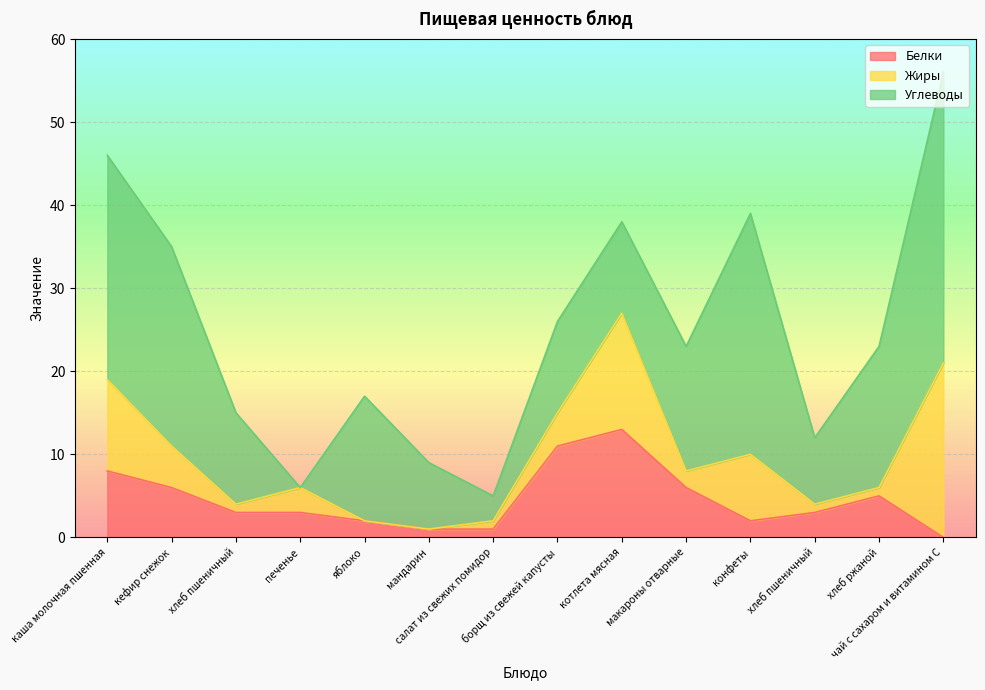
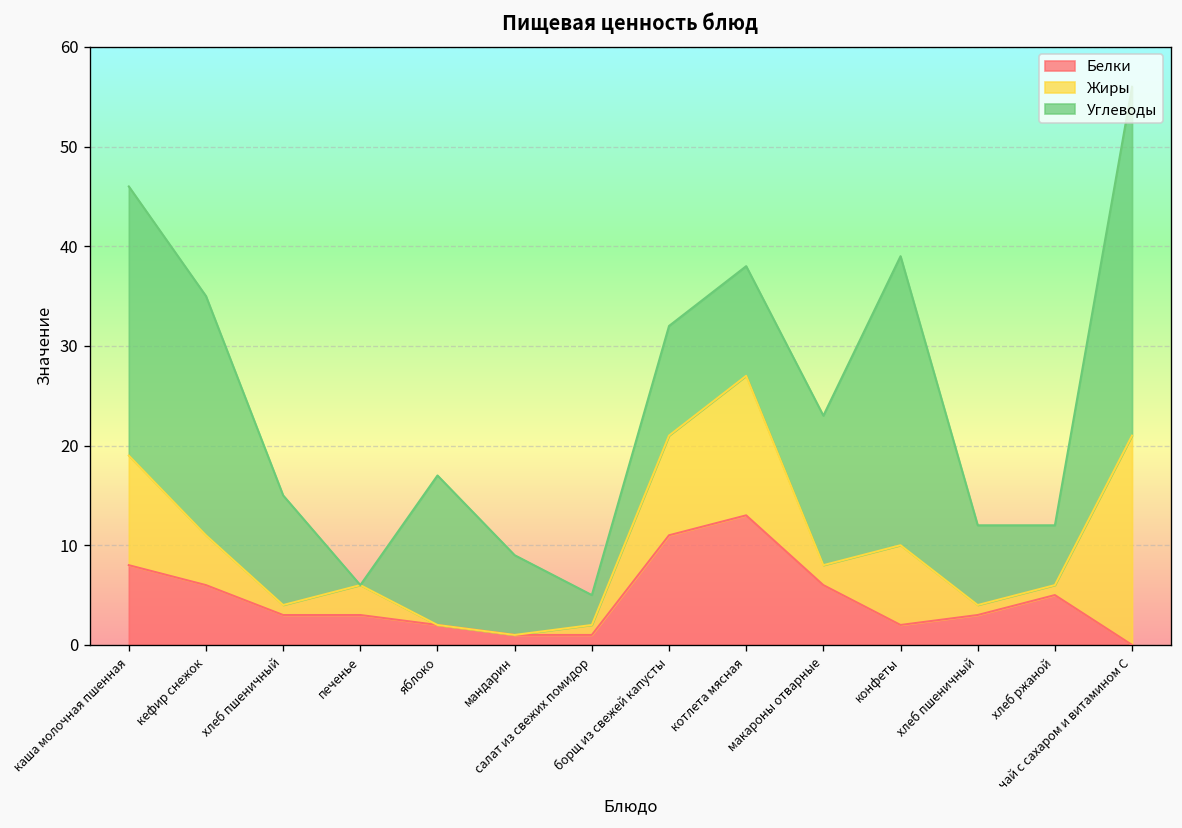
  {
    "Белки": {
      "каша молочная пшенная": 8,
      "кефир снежок": 6,
      "печенье": 3,
      "салат из свежих помидор": 1,
      "борщ из свежей капусты": 11,
      "котлета мясная": 13,
      "макароны отварные": 6,
      "конфеты": 2,
      "хлеб ржаной": 5,
      "чай с сахаром и витамином С": 0
    },
    "Жиры": {
      "каша молочная пшенная": 11,
      "кефир снежок": 5,
      "салат из свежих помидор": 1,
-     "борщ из свежей капусты": 4,
+     "борщ из свежей капусты": 10,
      "котлета мясная": 14,
      "макароны отварные": 2,
      "конфеты": 8,
      "хлеб ржаной": 1,
      "чай с сахаром и витамином С": 21
    },
    "Углеводы": {
      "каша молочная пшенная": 27,
      "кефир снежок": 24,
      "яблоко": 15,
      "мандарин": 8,
      "салат из свежих помидор": 3,
      "борщ из свежей капусты": 11,
      "котлета мясная": 11,
      "макароны отварные": 15,
      "конфеты": 29,
-     "хлеб ржаной": 17
+     "хлеб ржаной": 6
    }
  }
